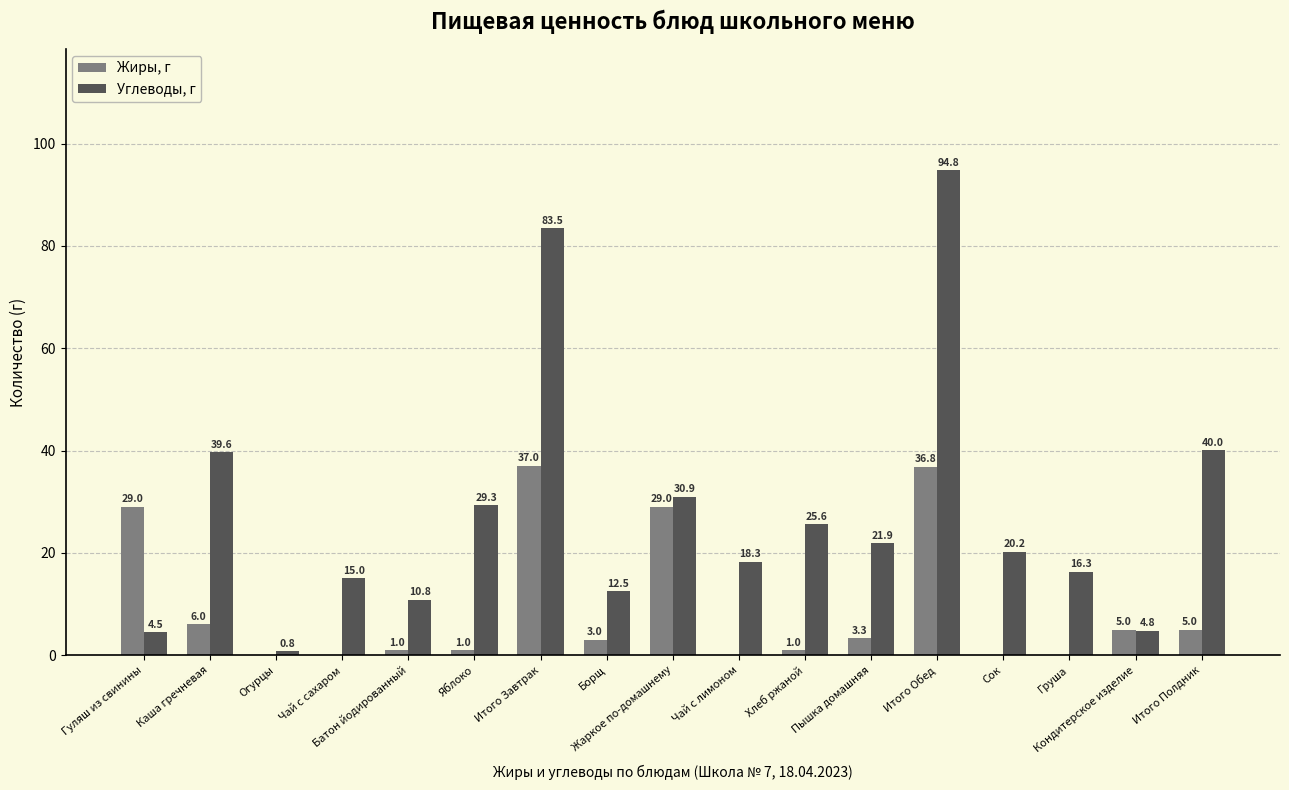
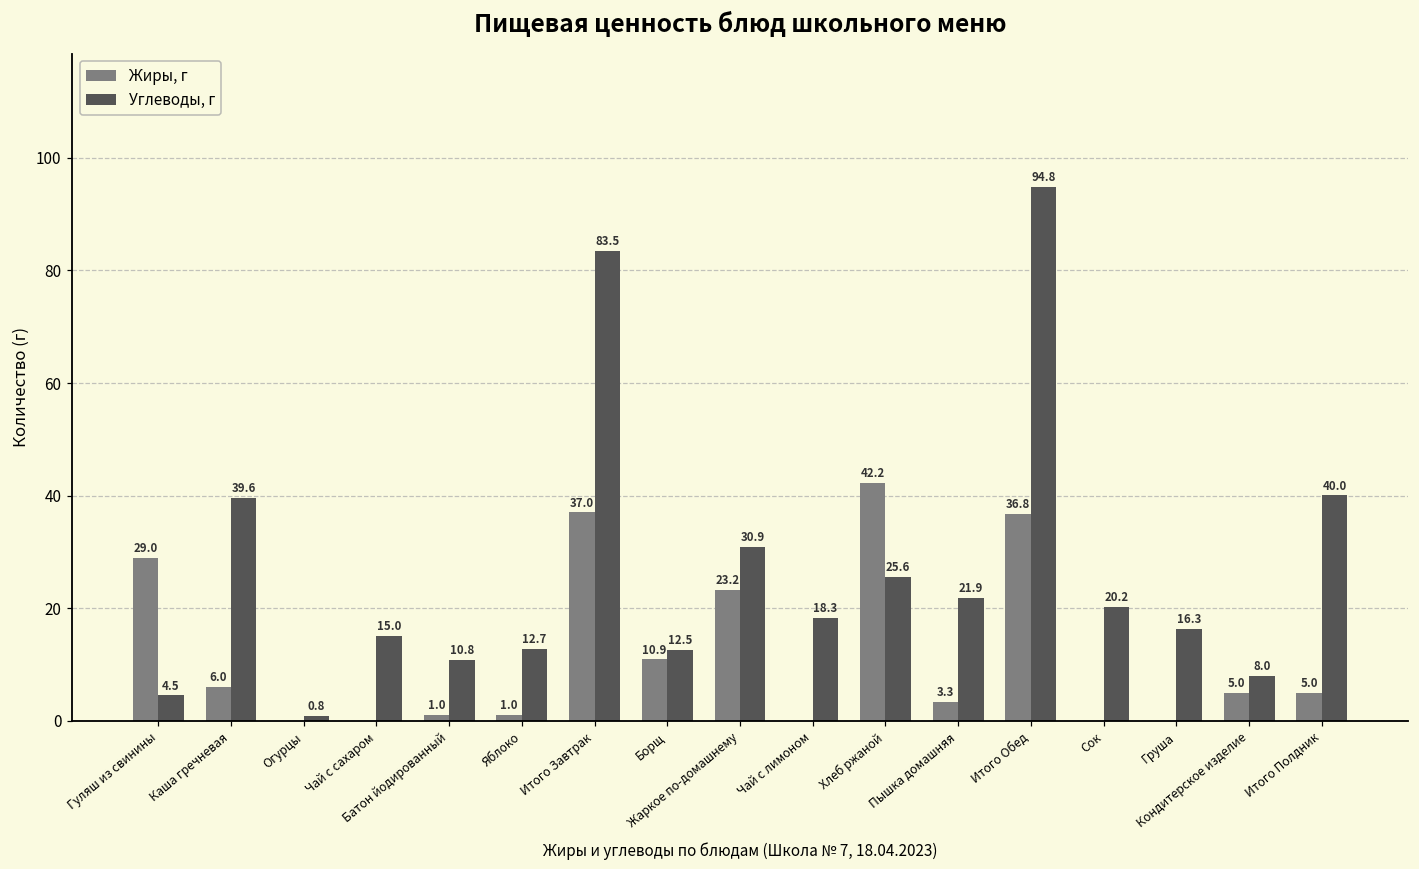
  {
    "Жиры, г": {
      "Гуляш из свинины": 29.0,
      "Каша гречневая": 6.0,
      "Батон йодированный": 1.0,
      "Яблоко": 1.0,
      "Итого Завтрак": 37.0,
-     "Борщ": 3.0,
-     "Жаркое по-домашнему": 29.0,
-     "Хлеб ржаной": 1.0,
+     "Борщ": 10.9,
+     "Жаркое по-домашнему": 23.2,
+     "Хлеб ржаной": 42.2,
      "Пышка домашняя": 3.3,
      "Итого Обед": 36.8,
      "Кондитерское изделие": 5.0,
      "Итого Полдник": 5.0
    },
    "Углеводы, г": {
      "Гуляш из свинины": 4.5,
      "Каша гречневая": 39.6,
      "Огурцы": 0.8,
      "Чай с сахаром": 15.0,
      "Батон йодированный": 10.8,
-     "Яблоко": 29.3,
+     "Яблоко": 12.7,
      "Итого Завтрак": 83.5,
      "Борщ": 12.5,
      "Жаркое по-домашнему": 30.9,
      "Чай с лимоном": 18.3,
      "Хлеб ржаной": 25.6,
      "Пышка домашняя": 21.9,
      "Итого Обед": 94.8,
      "Сок": 20.2,
      "Груша": 16.3,
-     "Кондитерское изделие": 4.8,
+     "Кондитерское изделие": 8.0,
      "Итого Полдник": 40.0
    }
  }
